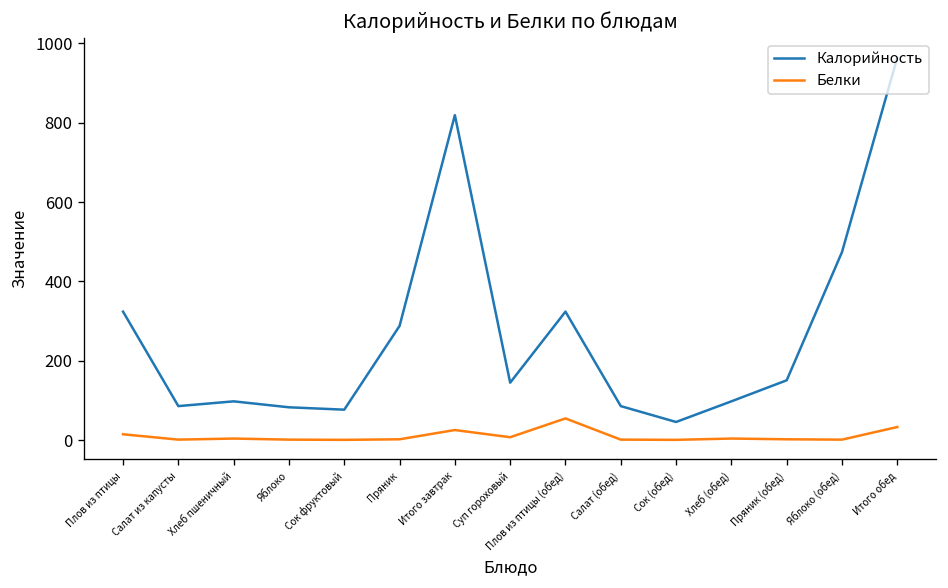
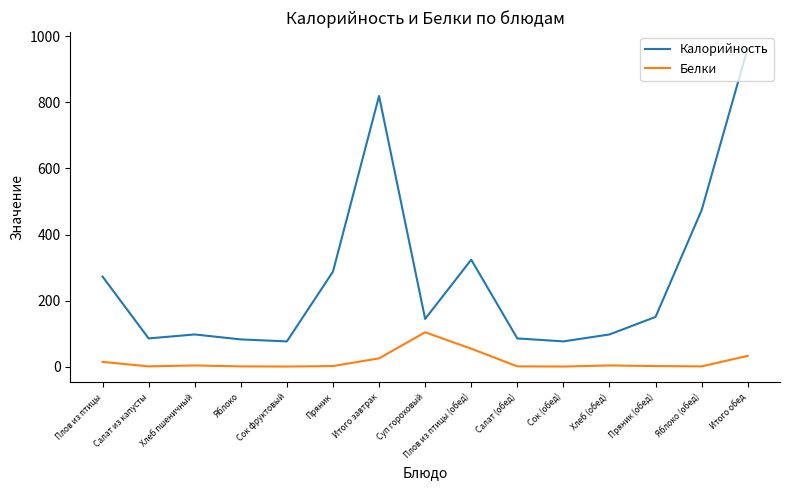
  {
    "Калорийность": {
-     "Плов из птицы": 320,
+     "Плов из птицы": 270,
      "Салат из капусты": 90,
      "Хлеб пшеничный": 100,
      "Яблоко": 80,
      "Сок фруктовый": 80,
      "Пряник": 290,
      "Итого завтрак": 820,
      "Суп гороховый": 150,
      "Плов из птицы (обед)": 320,
      "Салат (обед)": 90,
-     "Сок (обед)": 50,
+     "Сок (обед)": 80,
      "Хлеб (обед)": 100,
      "Пряник (обед)": 150,
      "Яблоко (обед)": 470
    },
    "Белки": {
      "Плов из птицы": 20,
      "Салат из капусты": 0,
      "Хлеб пшеничный": 0,
      "Яблоко": 0,
      "Сок фруктовый": 0,
      "Пряник": 0,
      "Итого завтрак": 30,
-     "Суп гороховый": 10,
+     "Суп гороховый": 100,
      "Плов из птицы (обед)": 50,
      "Салат (обед)": 0,
      "Сок (обед)": 0,
      "Хлеб (обед)": 0,
      "Пряник (обед)": 0,
      "Яблоко (обед)": 0,
      "Итого обед": 30
    }
  }
